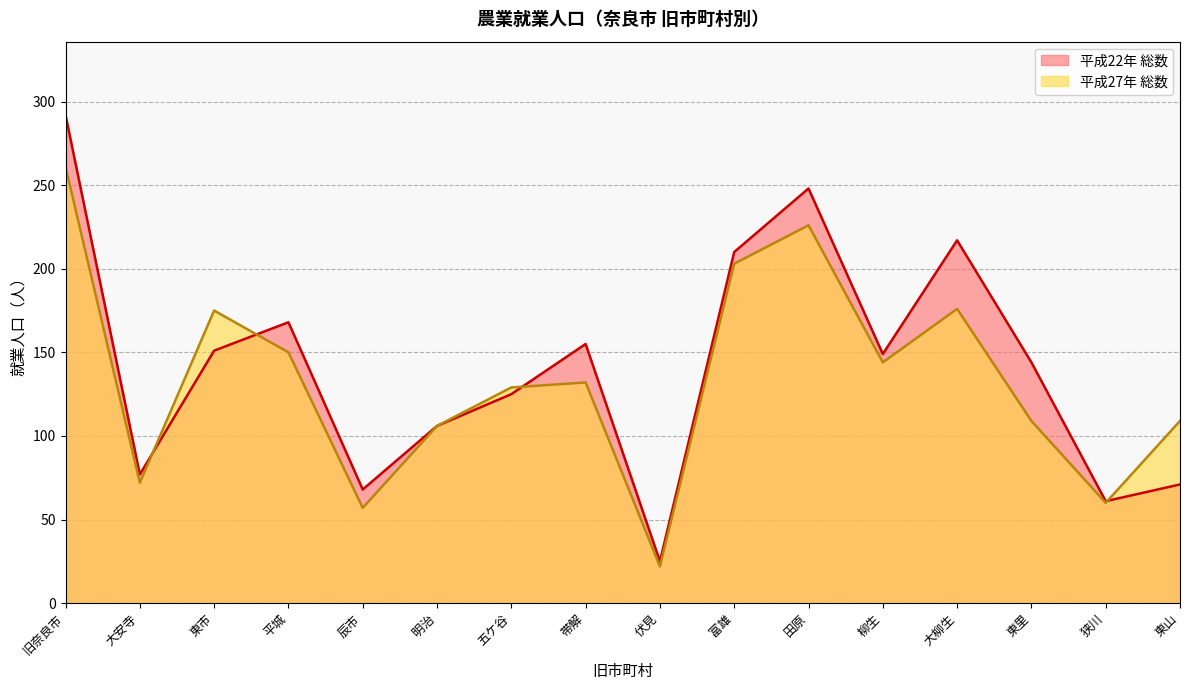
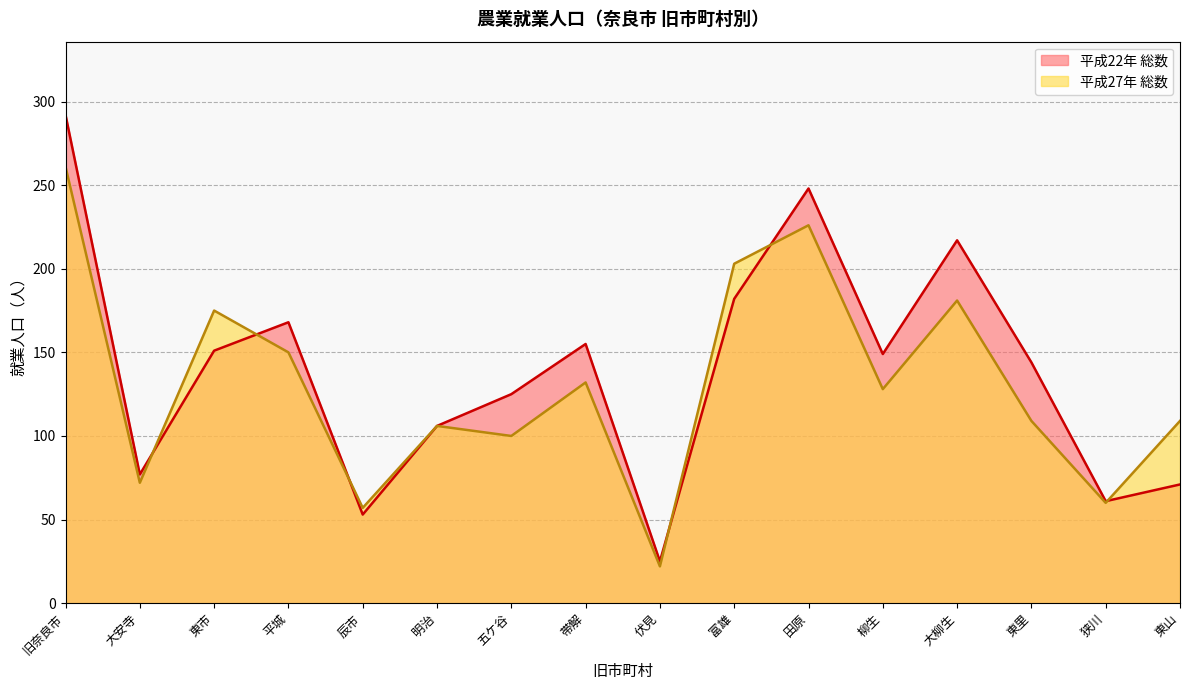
  {
    "平成22年 総数": {
      "旧奈良市": 292,
      "大安寺": 77,
      "東市": 151,
      "平城": 168,
-     "辰市": 68,
+     "辰市": 53,
      "五ケ谷": 125,
      "帯解": 155,
      "伏見": 25,
-     "富雄": 210,
+     "富雄": 182,
      "田原": 248,
      "柳生": 149,
      "大柳生": 217,
      "東里": 144,
      "東山": 71
    },
    "平成27年 総数": {
      "旧奈良市": 261,
      "大安寺": 72,
      "東市": 175,
      "平城": 150,
      "辰市": 57,
-     "五ケ谷": 129,
+     "五ケ谷": 100,
      "帯解": 132,
      "伏見": 22,
      "富雄": 203,
      "田原": 226,
-     "柳生": 144,
-     "大柳生": 176,
+     "柳生": 128,
+     "大柳生": 181,
      "東里": 109,
      "東山": 109
    }
  }
